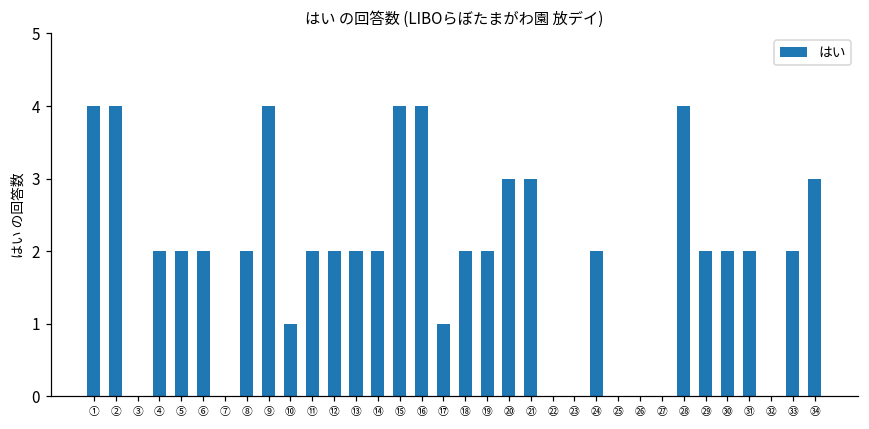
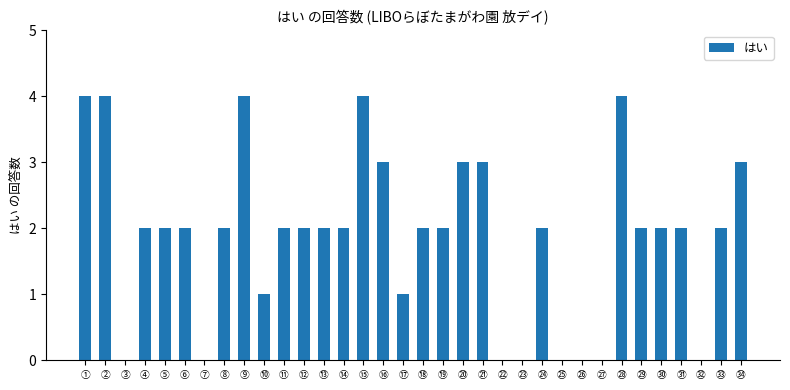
  {
    "①": 4,
    "②": 4,
    "③": 0,
    "④": 2,
    "⑤": 2,
    "⑥": 2,
    "⑦": 0,
    "⑧": 2,
    "⑨": 4,
    "⑩": 1,
    "⑪": 2,
    "⑫": 2,
    "⑬": 2,
    "⑭": 2,
    "⑮": 4,
-   "⑯": 4,
+   "⑯": 3,
    "⑰": 1,
    "⑱": 2,
    "⑲": 2,
    "⑳": 3,
    "㉑": 3,
    "㉒": 0,
    "㉓": 0,
    "㉔": 2,
    "㉕": 0,
    "㉖": 0,
    "㉗": 0,
    "㉘": 4,
    "㉙": 2,
    "㉚": 2,
    "㉛": 2,
    "㉜": 0,
    "㉝": 2,
    "㉞": 3
  }
